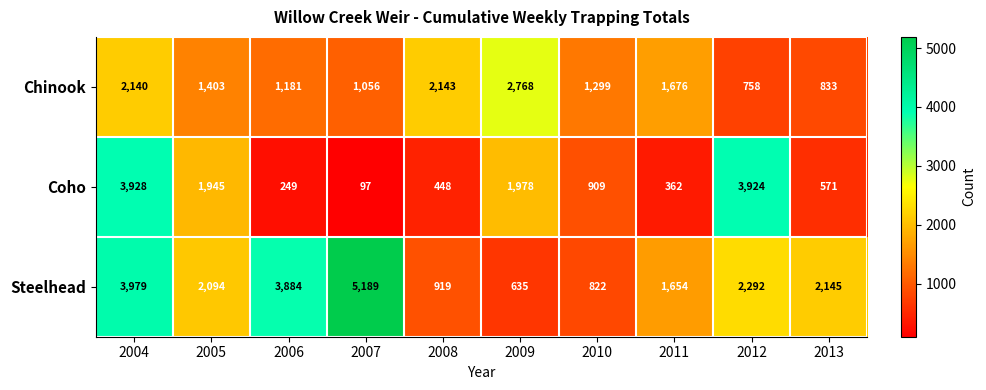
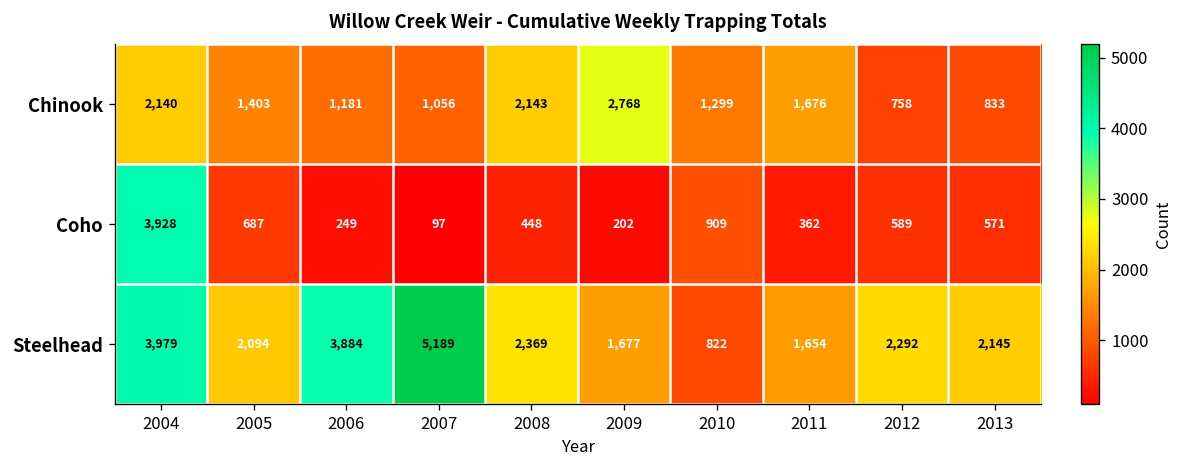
  {
    "Chinook": {
      "2004": "2,140",
      "2005": "1,403",
      "2006": "1,181",
      "2007": "1,056",
      "2008": "2,143",
      "2009": "2,768",
      "2010": "1,299",
      "2011": "1,676",
      "2012": "758",
      "2013": "833"
    },
    "Coho": {
      "2004": "3,928",
-     "2005": "1,945",
+     "2005": "687",
      "2006": "249",
      "2007": "97",
      "2008": "448",
-     "2009": "1,978",
+     "2009": "202",
      "2010": "909",
      "2011": "362",
-     "2012": "3,924",
+     "2012": "589",
      "2013": "571"
    },
    "Steelhead": {
      "2004": "3,979",
      "2005": "2,094",
      "2006": "3,884",
      "2007": "5,189",
-     "2008": "919",
-     "2009": "635",
+     "2008": "2,369",
+     "2009": "1,677",
      "2010": "822",
      "2011": "1,654",
      "2012": "2,292",
      "2013": "2,145"
    }
  }
